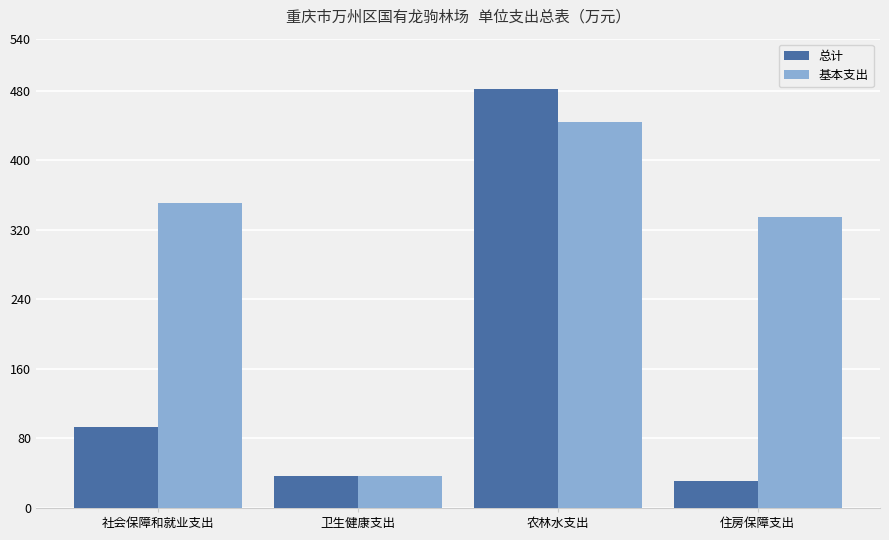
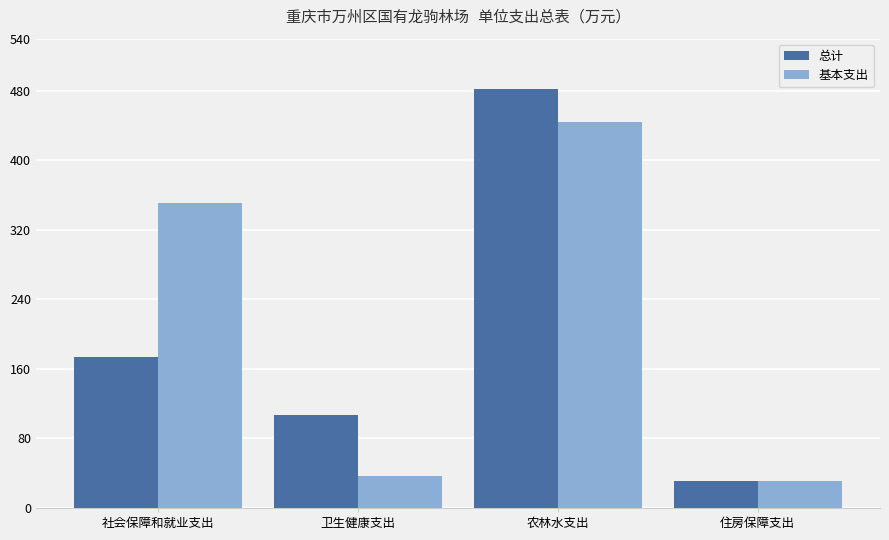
  {
    "总计": {
-     "社会保障和就业支出": 90,
-     "卫生健康支出": 40,
+     "社会保障和就业支出": 170,
+     "卫生健康支出": 110,
      "农林水支出": 480,
      "住房保障支出": 30
    },
    "基本支出": {
      "社会保障和就业支出": 350,
      "卫生健康支出": 40,
      "农林水支出": 440,
-     "住房保障支出": 330
+     "住房保障支出": 30
    }
  }
